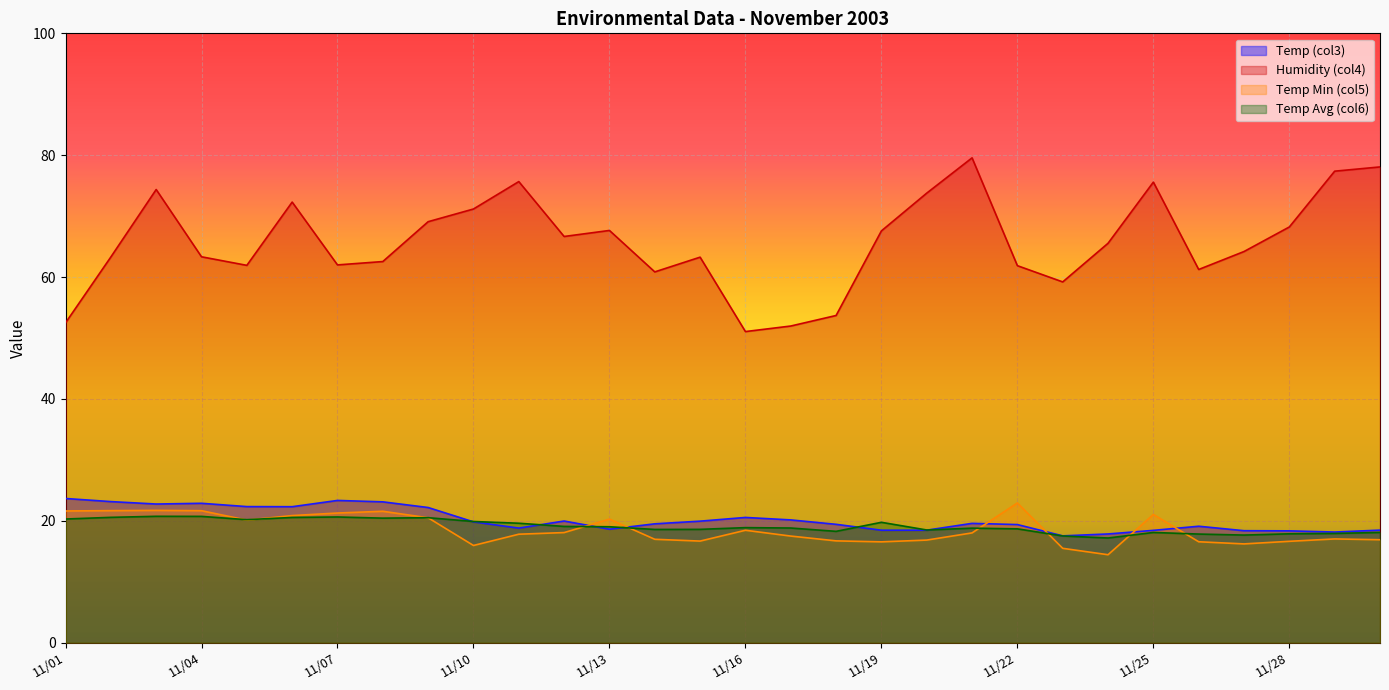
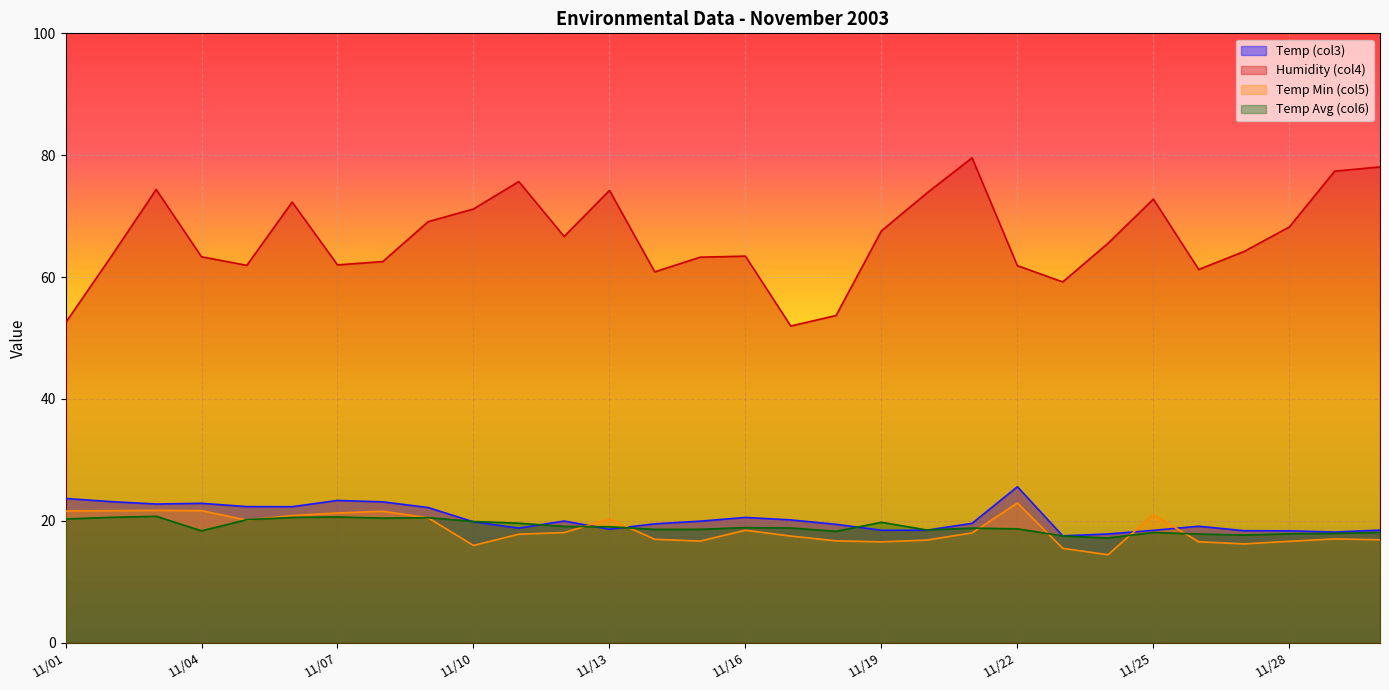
  {
    "Temp (col3)": {
      "11/01": 24,
      "11/04": 23,
      "11/07": 23,
      "11/16": 21,
      "11/19": 18,
-     "11/22": 19,
+     "11/22": 26,
      "11/28": 18
    },
    "Humidity (col4)": {
      "11/01": 52,
      "11/04": 63,
      "11/07": 62,
      "11/10": 71,
-     "11/13": 68,
-     "11/16": 51,
+     "11/13": 74,
+     "11/16": 63,
      "11/19": 68,
      "11/22": 62,
-     "11/25": 76,
+     "11/25": 73,
      "11/28": 68
    },
    "Temp Min (col5)": {
      "11/01": 22,
      "11/04": 22,
      "11/07": 21,
      "11/10": 16,
      "11/13": 20,
      "11/16": 18,
      "11/19": 17,
      "11/22": 23,
      "11/25": 21,
      "11/28": 17
    },
    "Temp Avg (col6)": {
      "11/01": 20,
-     "11/04": 21,
+     "11/04": 18,
      "11/07": 21,
      "11/16": 19,
      "11/19": 20,
      "11/22": 19,
      "11/28": 18
    }
  }
